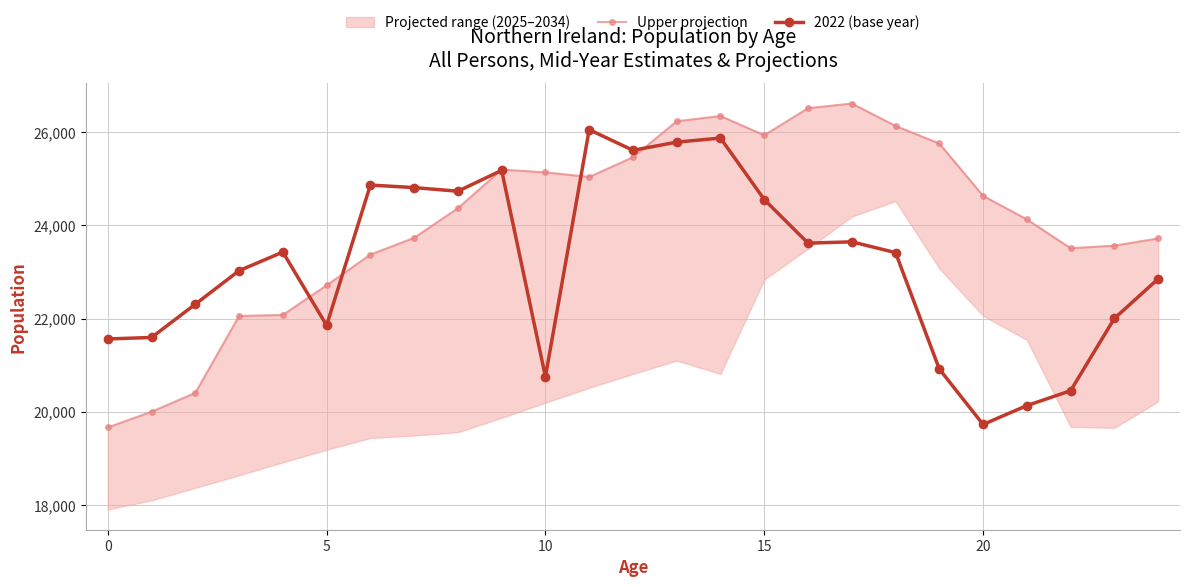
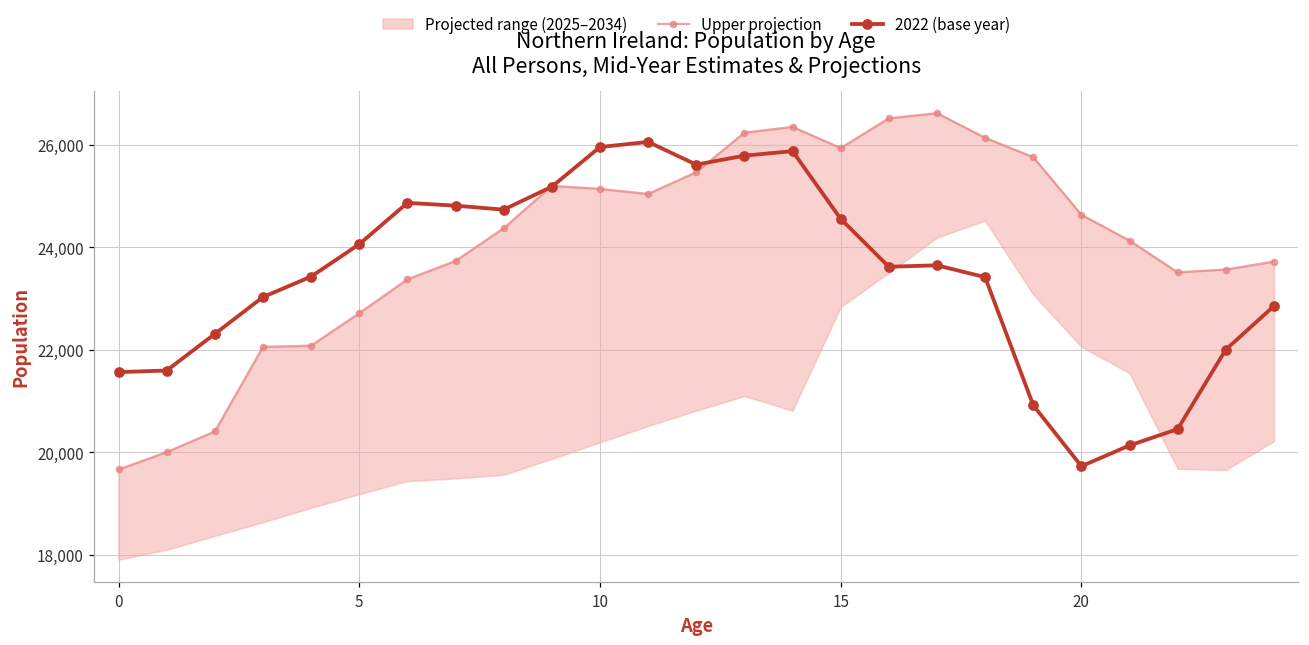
  {
    "Projected range (2025–2034)": {
      "0": "19,700",
      "5": "22,700",
      "10": "25,100",
      "15": "25,900",
      "20": "24,600"
    },
    "2022 (base year)": {
      "0": "21,600",
-     "5": "21,900",
-     "10": "20,800",
+     "5": "24,100",
+     "10": "26,000",
      "15": "24,600",
      "20": "19,700"
    }
  }
